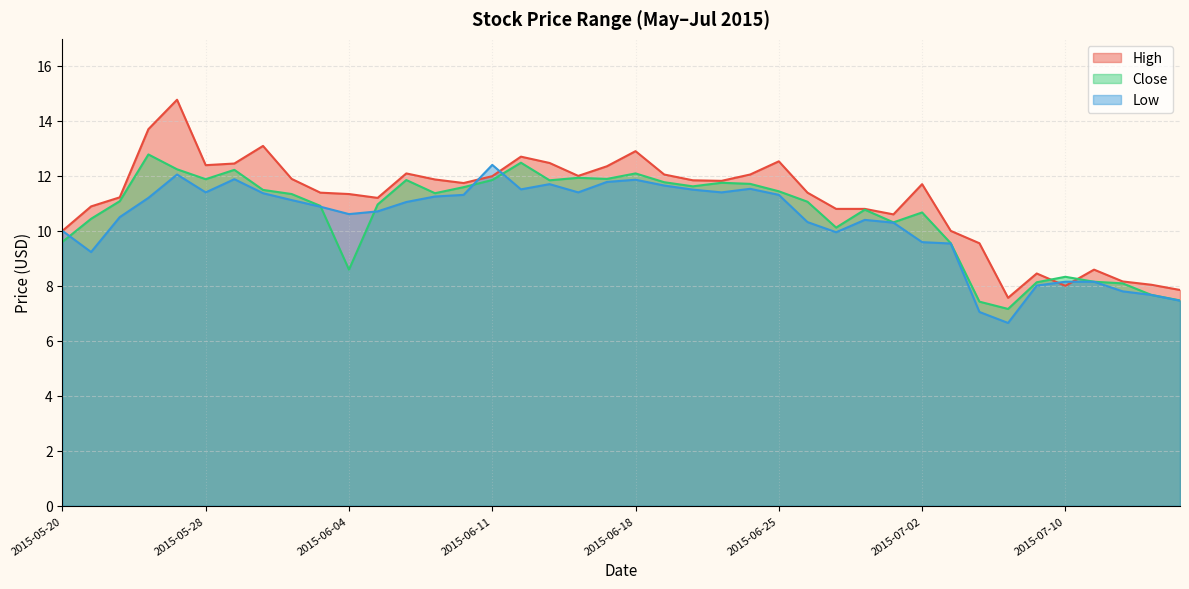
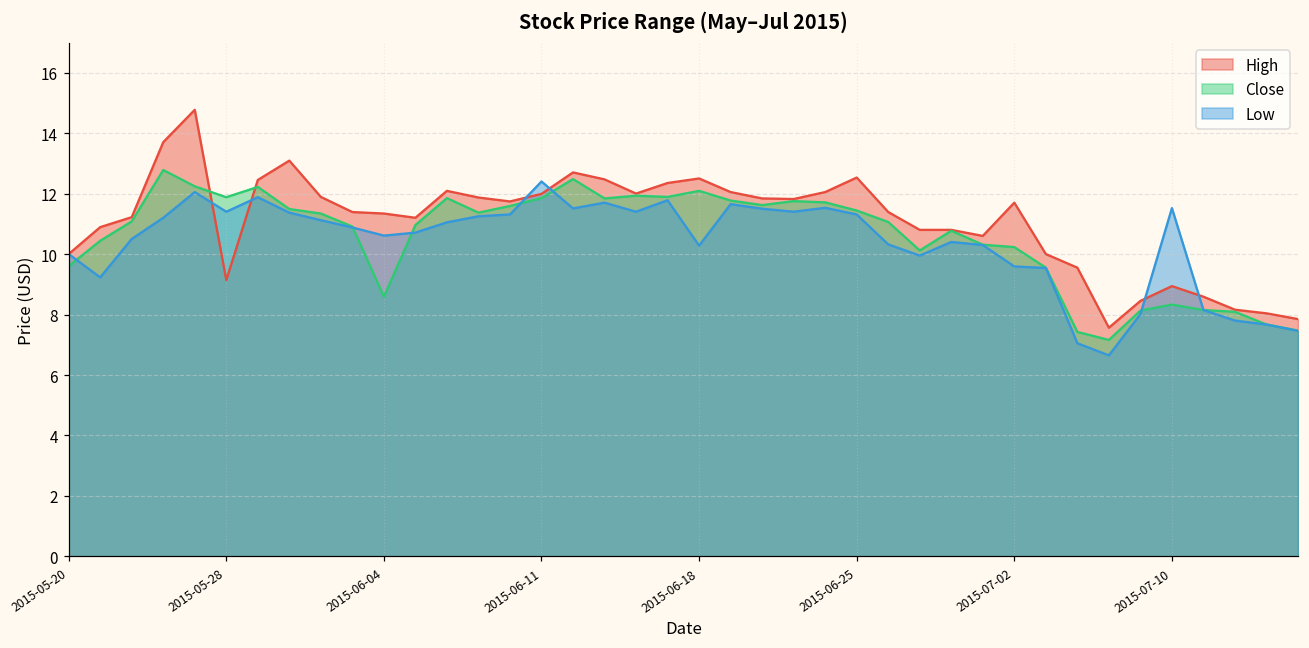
  {
    "High": {
-     "2015-05-28": 12.4,
+     "2015-05-28": 9.1,
      "2015-06-04": 11.3,
      "2015-06-11": 12.0,
-     "2015-06-18": 12.9,
+     "2015-06-18": 12.5,
      "2015-06-25": 12.5,
      "2015-07-02": 11.7,
-     "2015-07-10": 8.0
+     "2015-07-10": 8.9
    },
    "Close": {
      "2015-05-20": 9.6,
      "2015-05-28": 11.9,
      "2015-06-04": 8.6,
      "2015-06-11": 11.9,
      "2015-06-18": 12.1,
      "2015-06-25": 11.4,
-     "2015-07-02": 10.7,
+     "2015-07-02": 10.2,
      "2015-07-10": 8.3
    },
    "Low": {
      "2015-05-28": 11.4,
      "2015-06-04": 10.6,
      "2015-06-11": 12.4,
-     "2015-06-18": 11.9,
+     "2015-06-18": 10.3,
      "2015-06-25": 11.3,
      "2015-07-02": 9.6,
-     "2015-07-10": 8.2
+     "2015-07-10": 11.5
    }
  }
